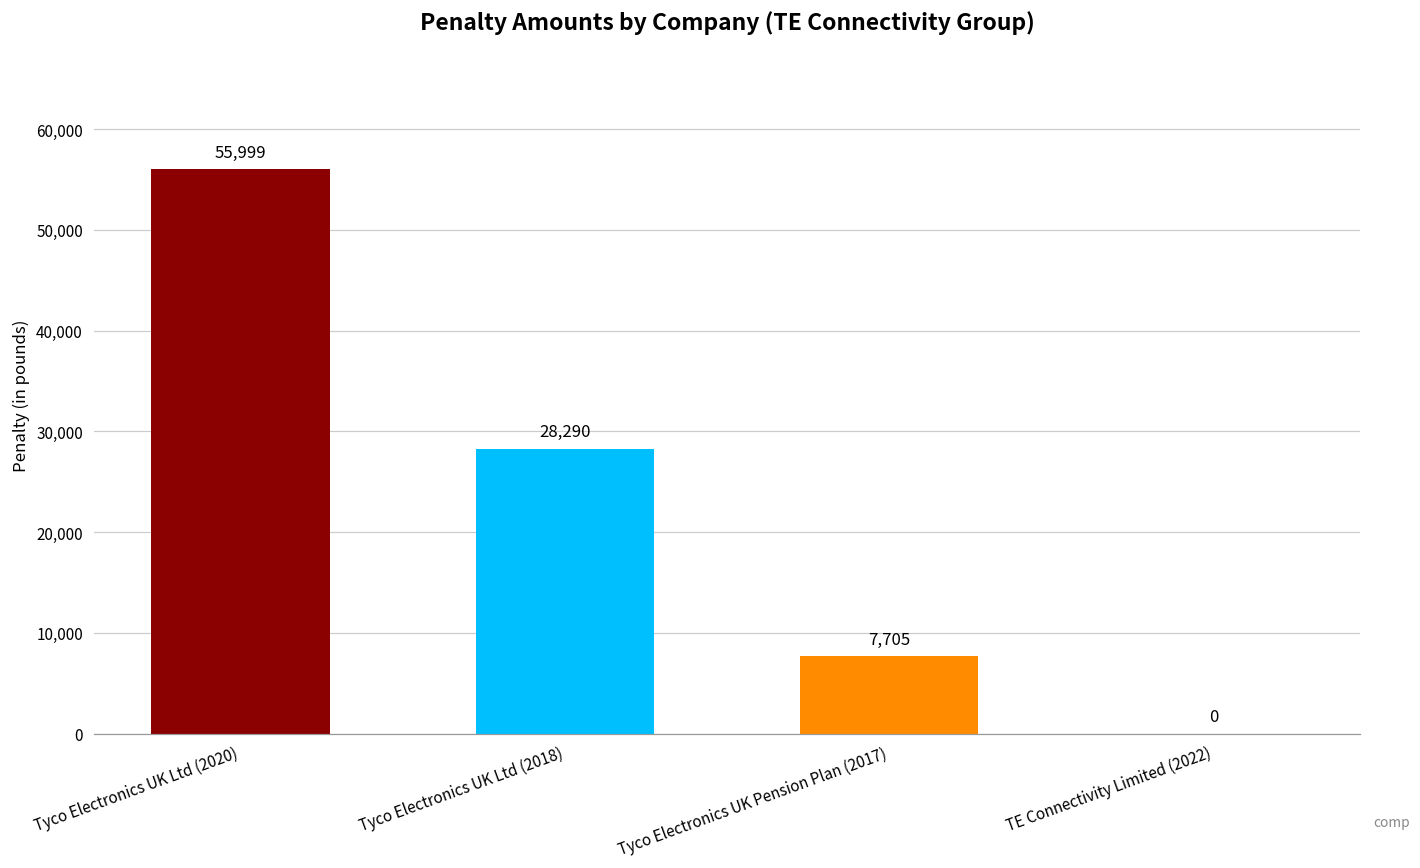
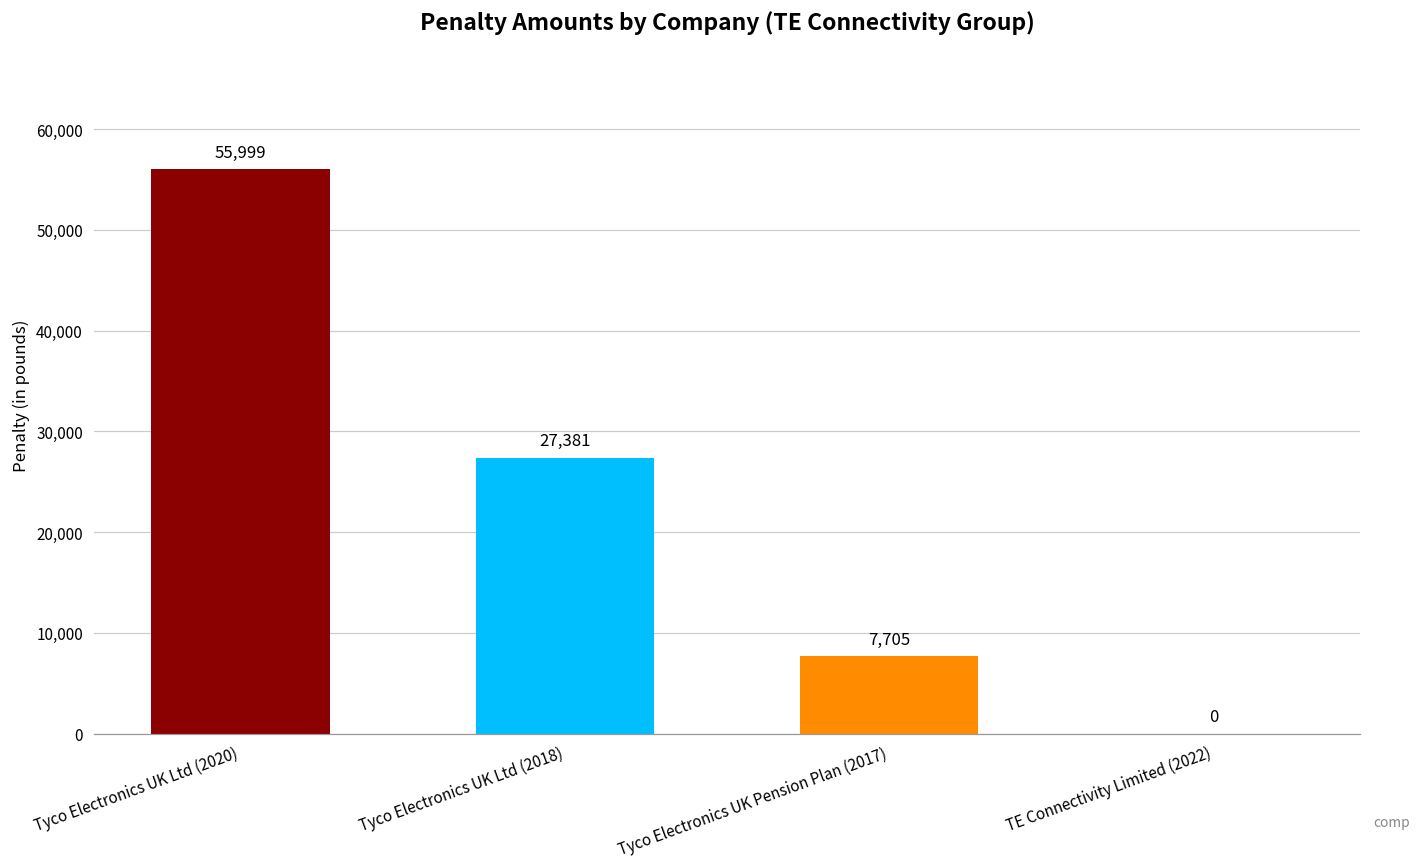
  {
    "Tyco Electronics UK Ltd (2020)": "55,999",
-   "Tyco Electronics UK Ltd (2018)": "28,290",
+   "Tyco Electronics UK Ltd (2018)": "27,381",
    "Tyco Electronics UK Pension Plan (2017)": "7,705",
    "TE Connectivity Limited (2022)": "0"
  }
